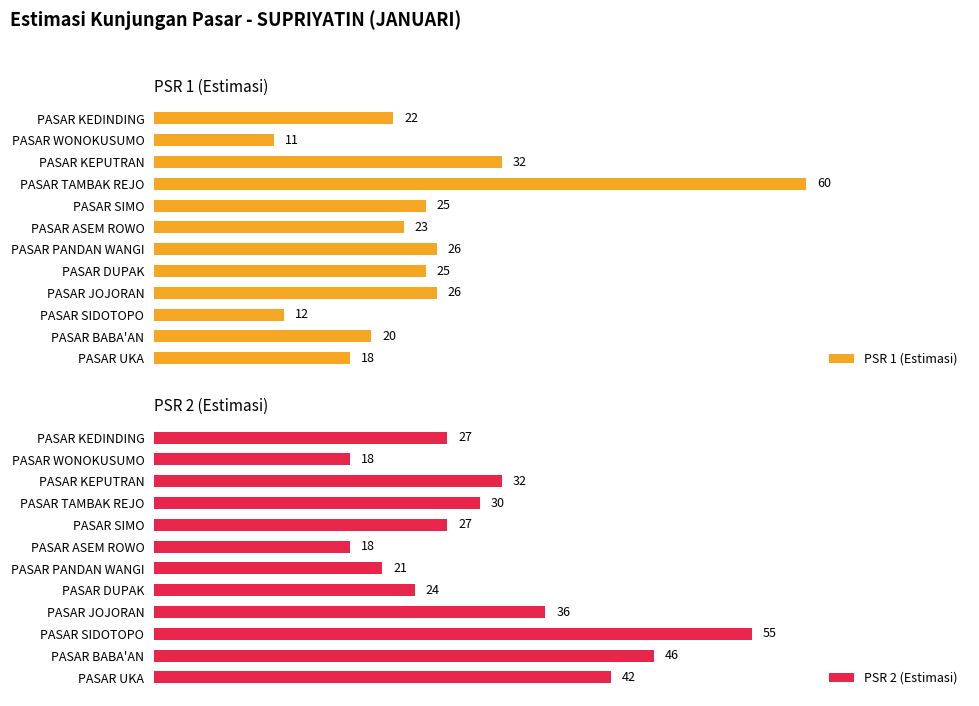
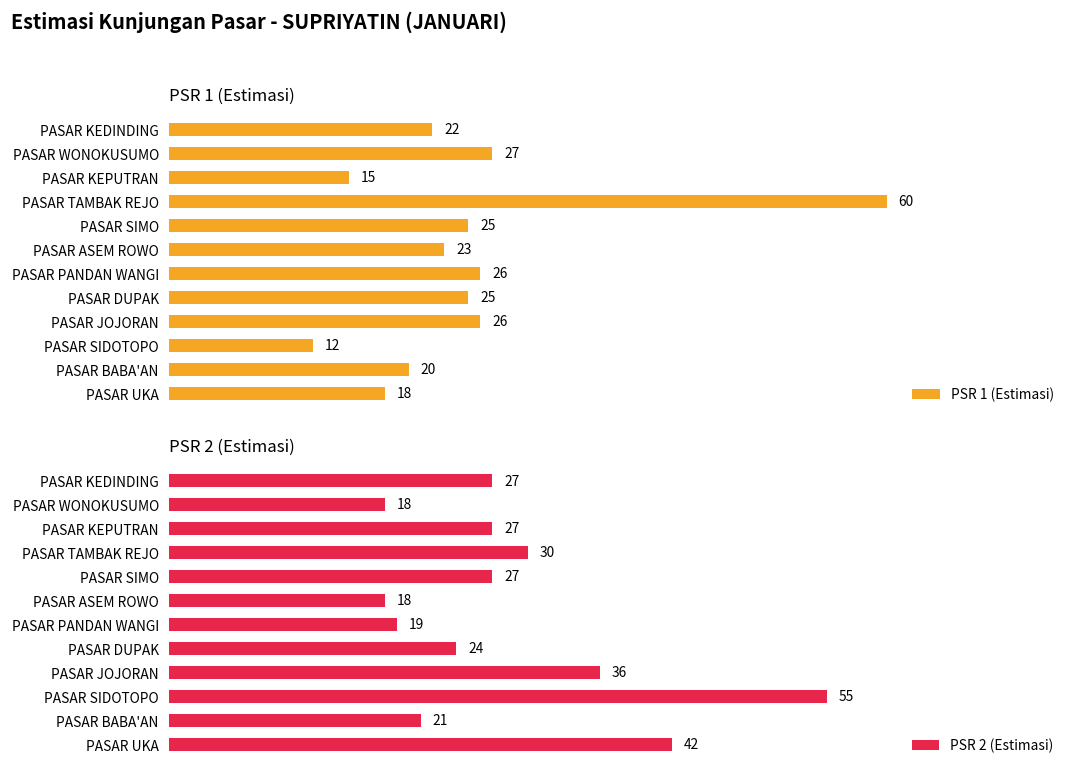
  {
    "PSR 1 (Estimasi)": {
      "PASAR KEDINDING": 22,
-     "PASAR WONOKUSUMO": 11,
-     "PASAR KEPUTRAN": 32,
+     "PASAR WONOKUSUMO": 27,
+     "PASAR KEPUTRAN": 15,
      "PASAR TAMBAK REJO": 60,
      "PASAR SIMO": 25,
      "PASAR ASEM ROWO": 23,
      "PASAR PANDAN WANGI": 26,
      "PASAR DUPAK": 25,
      "PASAR JOJORAN": 26,
      "PASAR SIDOTOPO": 12,
      "PASAR BABA'AN": 20,
      "PASAR UKA": 18
    },
    "PSR 2 (Estimasi)": {
      "PASAR KEDINDING": 27,
      "PASAR WONOKUSUMO": 18,
-     "PASAR KEPUTRAN": 32,
+     "PASAR KEPUTRAN": 27,
      "PASAR TAMBAK REJO": 30,
      "PASAR SIMO": 27,
      "PASAR ASEM ROWO": 18,
-     "PASAR PANDAN WANGI": 21,
+     "PASAR PANDAN WANGI": 19,
      "PASAR DUPAK": 24,
      "PASAR JOJORAN": 36,
      "PASAR SIDOTOPO": 55,
-     "PASAR BABA'AN": 46,
+     "PASAR BABA'AN": 21,
      "PASAR UKA": 42
    }
  }
